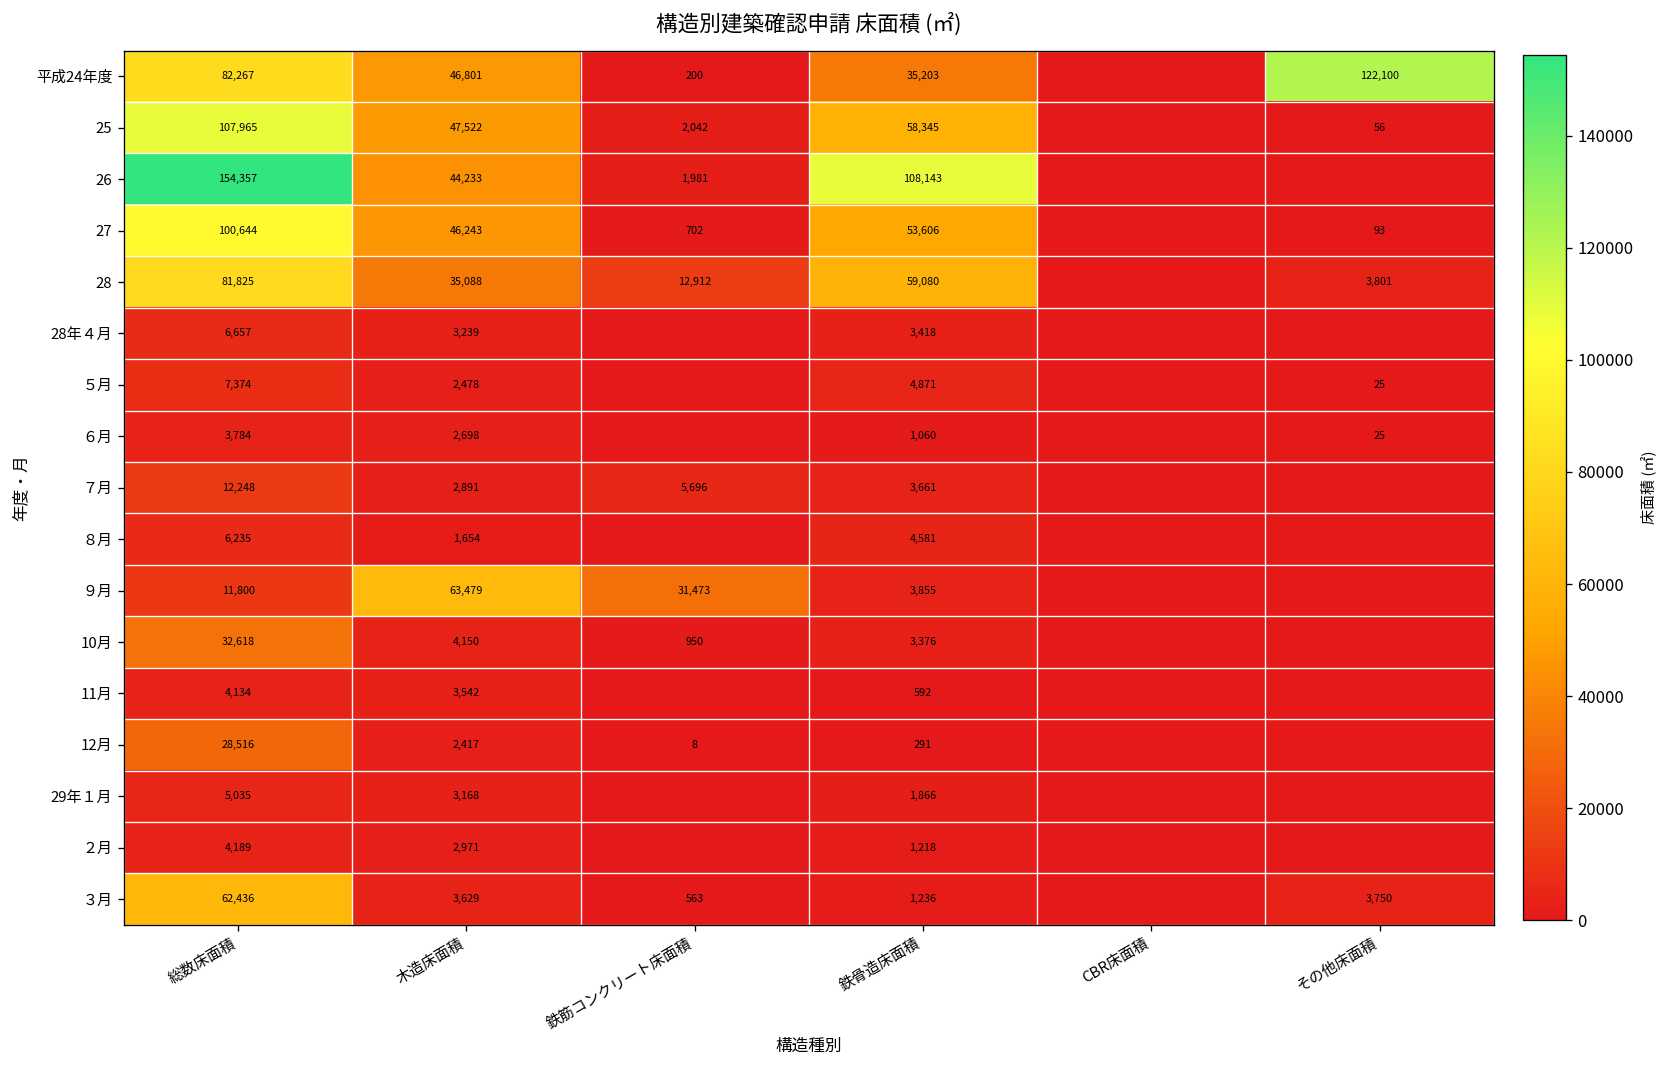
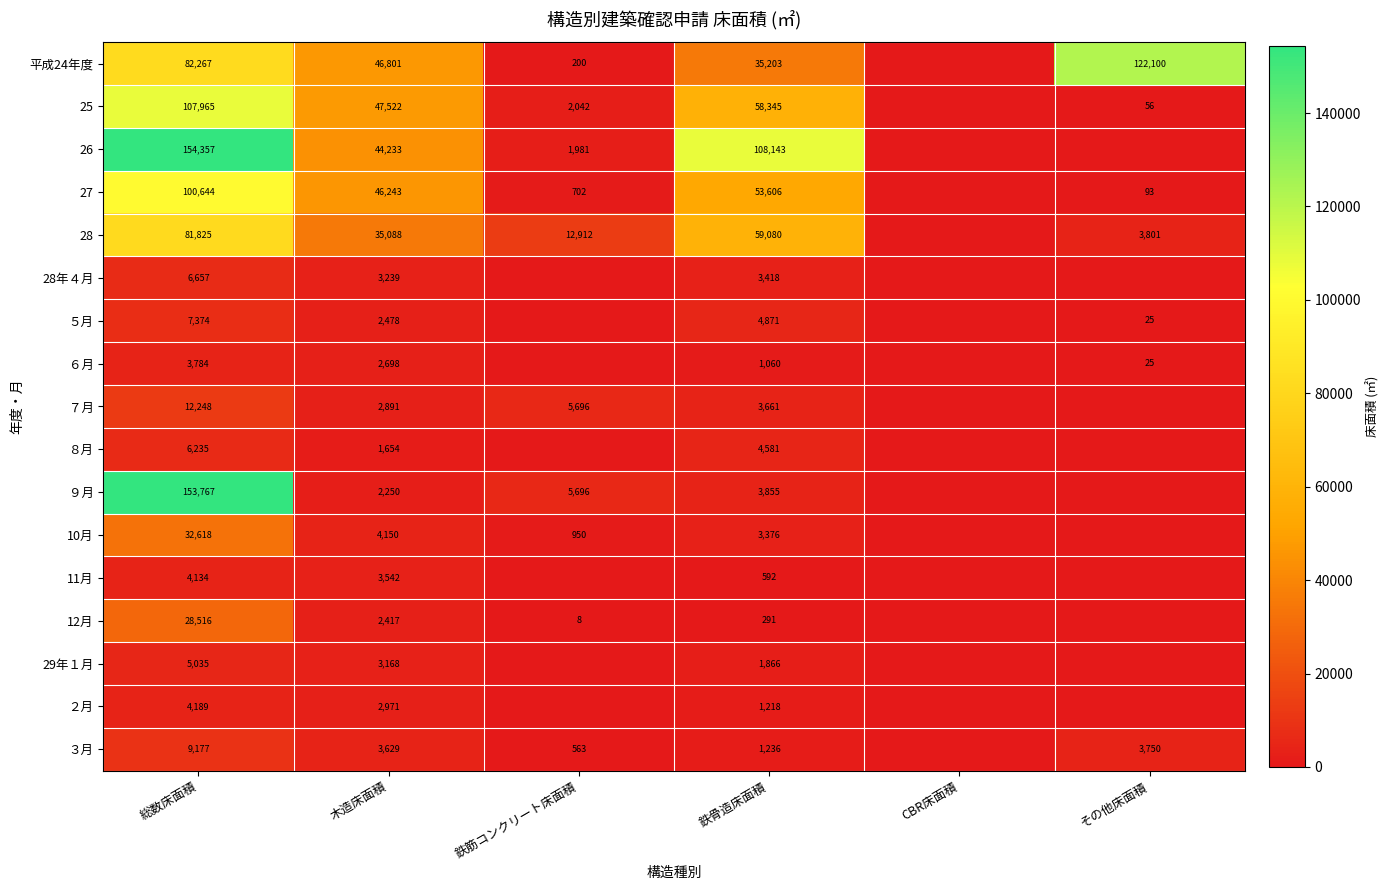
  {
    "平成24年度": {
      "総数床面積": "82,267",
      "木造床面積": "46,801",
      "鉄筋コンクリート床面積": "200",
      "鉄骨造床面積": "35,203",
      "その他床面積": "122,100"
    },
    "25": {
      "総数床面積": "107,965",
      "木造床面積": "47,522",
      "鉄筋コンクリート床面積": "2,042",
      "鉄骨造床面積": "58,345",
      "その他床面積": "56"
    },
    "26": {
      "総数床面積": "154,357",
      "木造床面積": "44,233",
      "鉄筋コンクリート床面積": "1,981",
      "鉄骨造床面積": "108,143"
    },
    "27": {
      "総数床面積": "100,644",
      "木造床面積": "46,243",
      "鉄筋コンクリート床面積": "702",
      "鉄骨造床面積": "53,606",
      "その他床面積": "93"
    },
    "28": {
      "総数床面積": "81,825",
      "木造床面積": "35,088",
      "鉄筋コンクリート床面積": "12,912",
      "鉄骨造床面積": "59,080",
      "その他床面積": "3,801"
    },
    "28年４月": {
      "総数床面積": "6,657",
      "木造床面積": "3,239",
      "鉄骨造床面積": "3,418"
    },
    "５月": {
      "総数床面積": "7,374",
      "木造床面積": "2,478",
      "鉄骨造床面積": "4,871",
      "その他床面積": "25"
    },
    "６月": {
      "総数床面積": "3,784",
      "木造床面積": "2,698",
      "鉄骨造床面積": "1,060",
      "その他床面積": "25"
    },
    "７月": {
      "総数床面積": "12,248",
      "木造床面積": "2,891",
      "鉄筋コンクリート床面積": "5,696",
      "鉄骨造床面積": "3,661"
    },
    "８月": {
      "総数床面積": "6,235",
      "木造床面積": "1,654",
      "鉄骨造床面積": "4,581"
    },
    "９月": {
-     "総数床面積": "11,800",
-     "木造床面積": "63,479",
-     "鉄筋コンクリート床面積": "31,473",
+     "総数床面積": "153,767",
+     "木造床面積": "2,250",
+     "鉄筋コンクリート床面積": "5,696",
      "鉄骨造床面積": "3,855"
    },
    "10月": {
      "総数床面積": "32,618",
      "木造床面積": "4,150",
      "鉄筋コンクリート床面積": "950",
      "鉄骨造床面積": "3,376"
    },
    "11月": {
      "総数床面積": "4,134",
      "木造床面積": "3,542",
      "鉄骨造床面積": "592"
    },
    "12月": {
      "総数床面積": "28,516",
      "木造床面積": "2,417",
      "鉄筋コンクリート床面積": "8",
      "鉄骨造床面積": "291"
    },
    "29年１月": {
      "総数床面積": "5,035",
      "木造床面積": "3,168",
      "鉄骨造床面積": "1,866"
    },
    "２月": {
      "総数床面積": "4,189",
      "木造床面積": "2,971",
      "鉄骨造床面積": "1,218"
    },
    "３月": {
-     "総数床面積": "62,436",
+     "総数床面積": "9,177",
      "木造床面積": "3,629",
      "鉄筋コンクリート床面積": "563",
      "鉄骨造床面積": "1,236",
      "その他床面積": "3,750"
    }
  }
